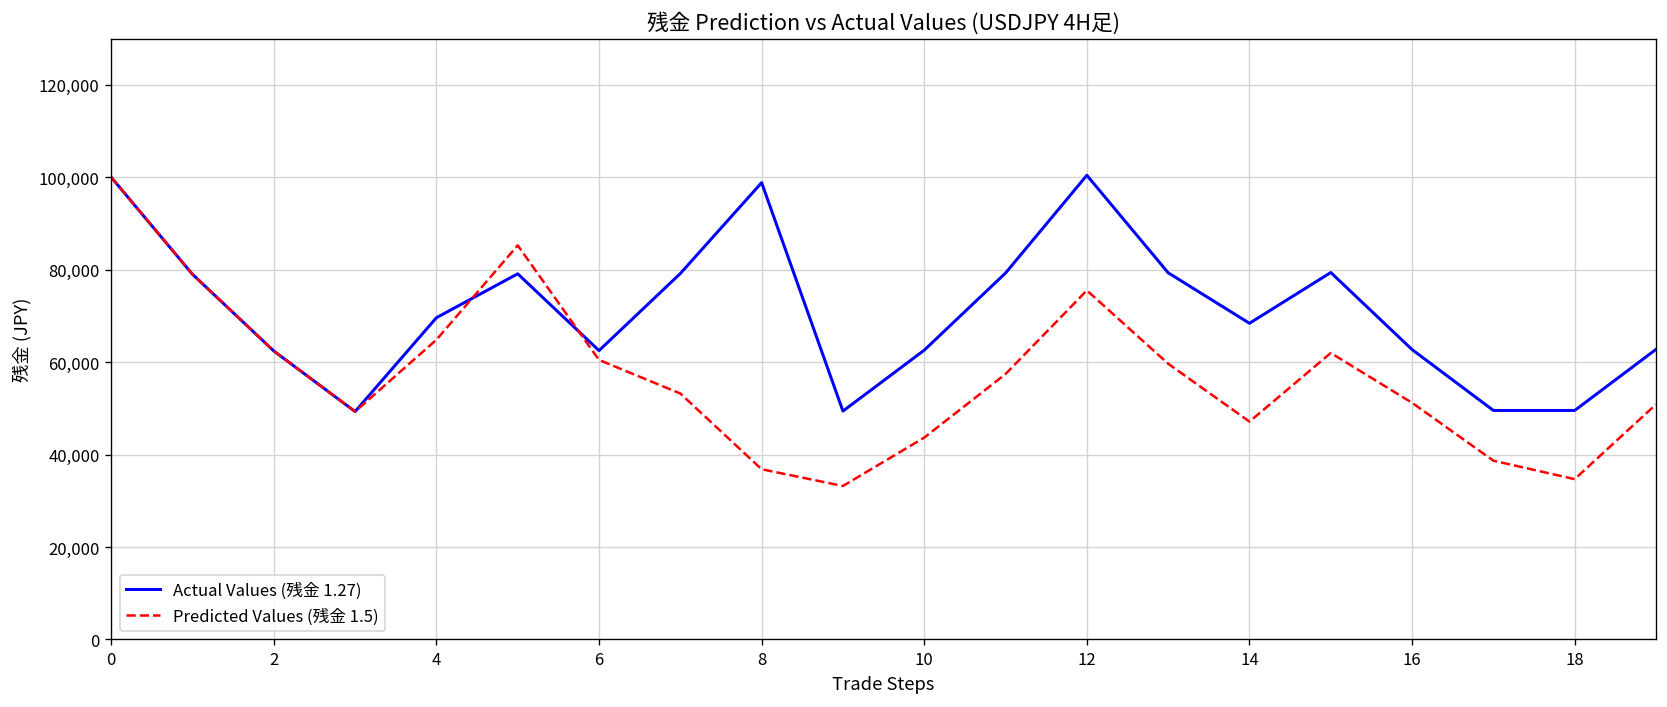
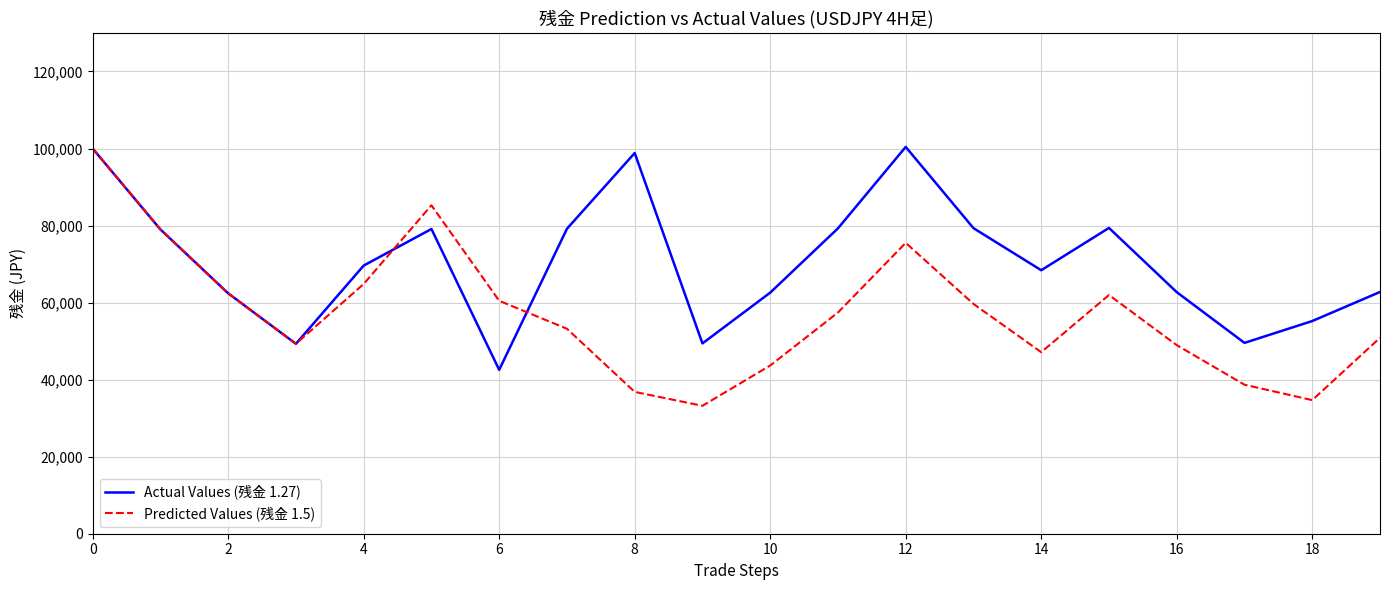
  {
    "Actual Values (残金 1.27)": {
      "4": "70,000",
-     "6": "62,000",
+     "6": "43,000",
      "8": "99,000",
      "10": "63,000",
      "12": "100,000",
      "14": "68,000",
      "16": "63,000",
-     "18": "50,000"
+     "18": "55,000"
    },
    "Predicted Values (残金 1.5)": {
      "4": "65,000",
      "6": "60,000",
      "8": "37,000",
      "10": "44,000",
      "12": "76,000",
      "14": "47,000",
-     "16": "51,000",
+     "16": "49,000",
      "18": "35,000"
    }
  }
